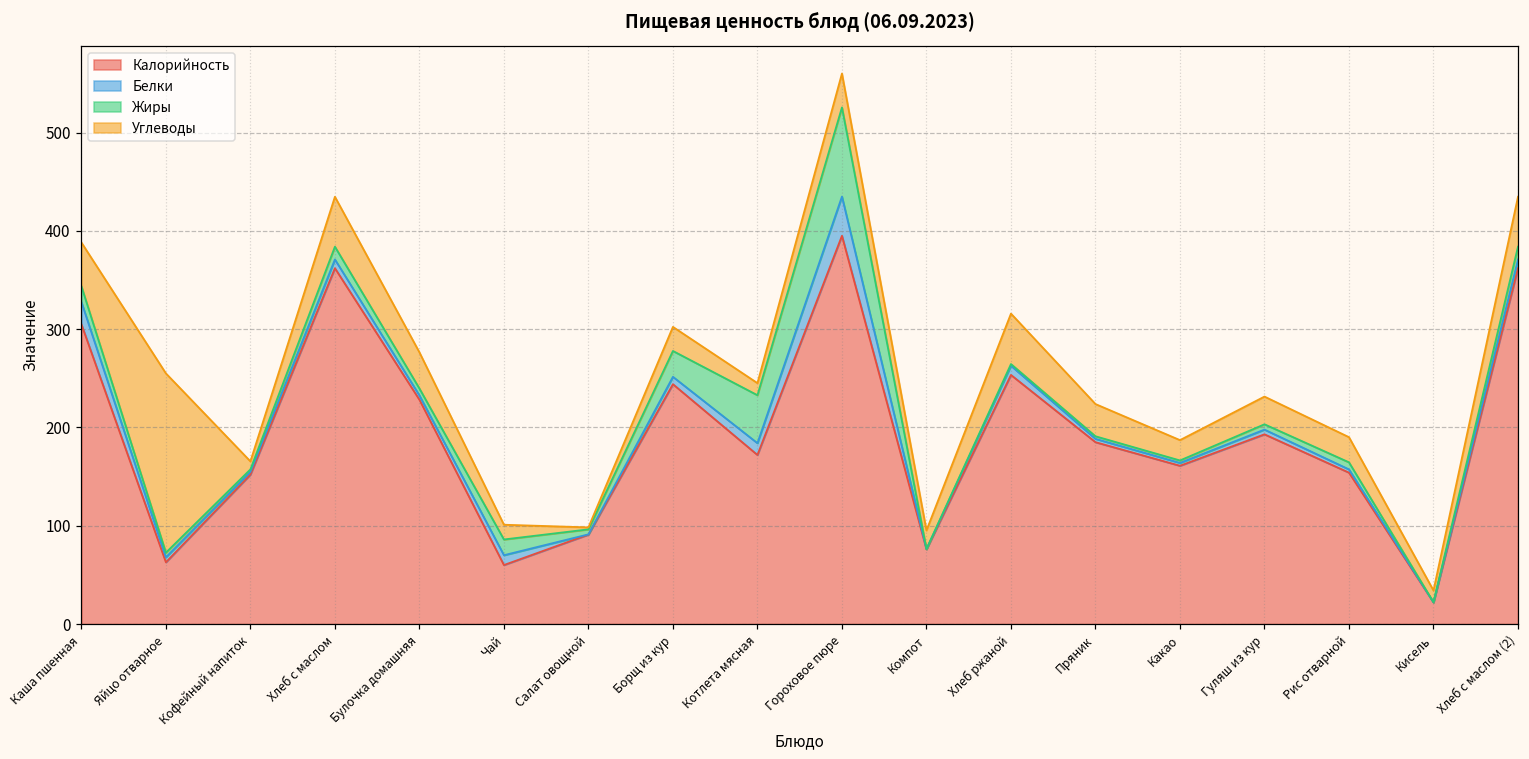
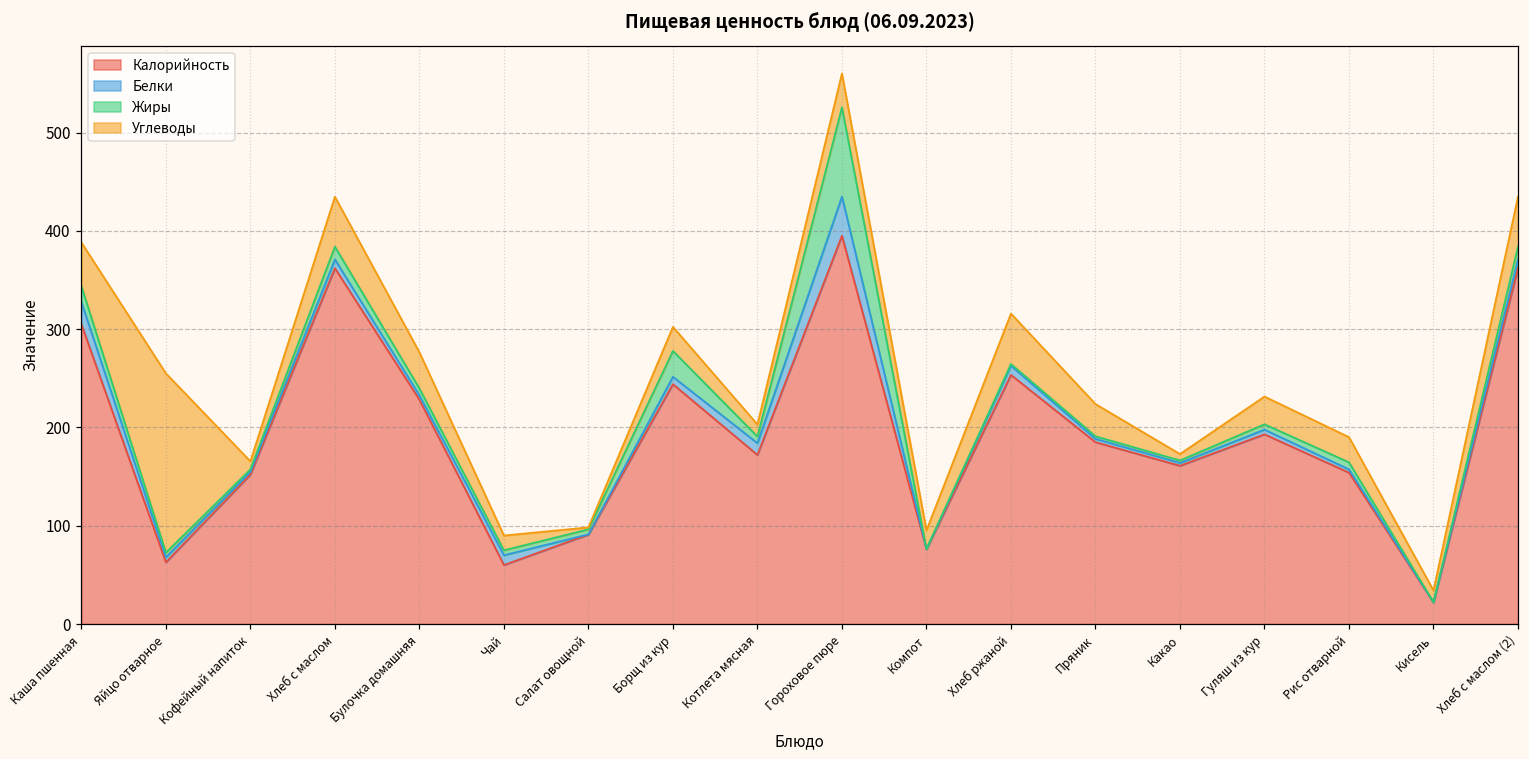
  {
    "Калорийность": {
      "Каша пшенная": 310,
      "Яйцо отварное": 60,
      "Хлеб с маслом": 360,
      "Булочка домашняя": 230,
      "Чай": 60,
      "Борщ из кур": 240,
      "Котлета мясная": 170,
      "Гороховое пюре": 400,
      "Хлеб ржаной": 250,
      "Пряник": 190,
      "Какао": 160,
      "Гуляш из кур": 190,
      "Рис отварной": 150,
      "Хлеб с маслом (2)": 360
    },
    "Белки": {
      "Каша пшенная": 20,
      "Яйцо отварное": 10,
      "Хлеб с маслом": 10,
      "Булочка домашняя": 0,
      "Чай": 10,
      "Борщ из кур": 10,
      "Котлета мясная": 10,
      "Гороховое пюре": 40,
      "Гуляш из кур": 0,
      "Рис отварной": 0,
      "Хлеб с маслом (2)": 10
    },
    "Жиры": {
      "Каша пшенная": 20,
      "Яйцо отварное": 0,
      "Хлеб с маслом": 10,
      "Булочка домашняя": 10,
-     "Чай": 20,
+     "Чай": 10,
      "Борщ из кур": 30,
-     "Котлета мясная": 50,
+     "Котлета мясная": 10,
      "Гороховое пюре": 90,
      "Гуляш из кур": 10,
      "Рис отварной": 10,
      "Хлеб с маслом (2)": 10
    },
    "Углеводы": {
      "Каша пшенная": 40,
      "Яйцо отварное": 180,
      "Кофейный напиток": 10,
      "Хлеб с маслом": 50,
      "Булочка домашняя": 40,
      "Чай": 20,
      "Борщ из кур": 20,
      "Котлета мясная": 10,
      "Гороховое пюре": 30,
      "Компот": 20,
      "Хлеб ржаной": 50,
      "Пряник": 30,
-     "Какао": 20,
+     "Какао": 10,
      "Гуляш из кур": 30,
      "Рис отварной": 30,
      "Кисель": 10,
      "Хлеб с маслом (2)": 50
    }
  }
